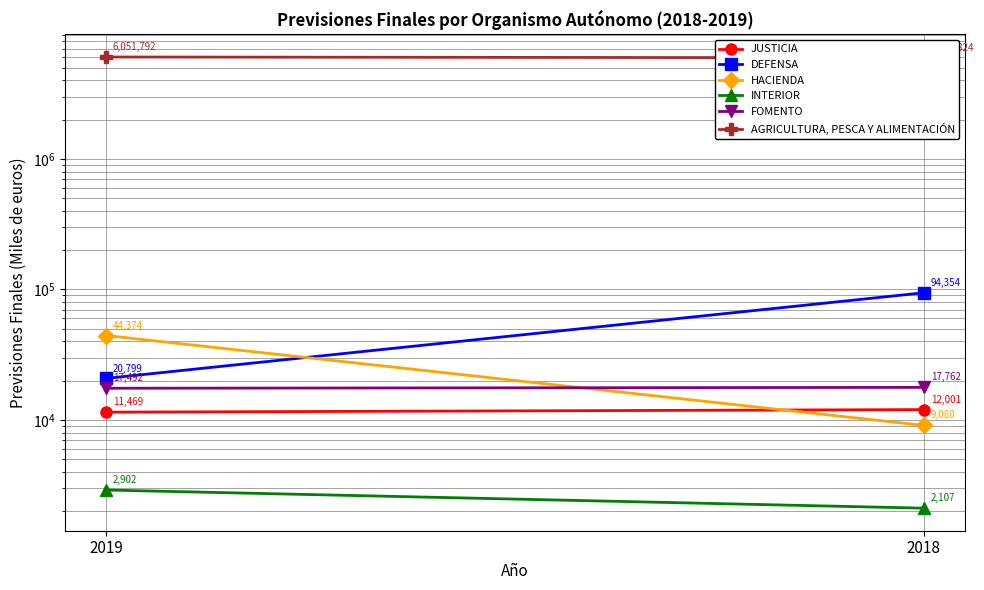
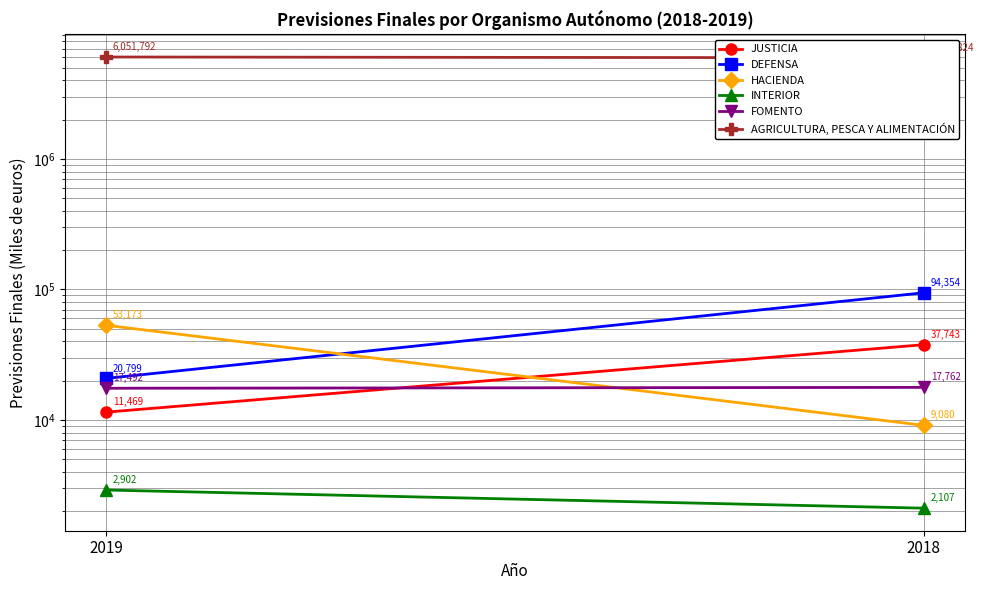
  {
    "JUSTICIA": {
      "2019": "11,469",
-     "2018": "12,001"
+     "2018": "37,743"
    },
    "DEFENSA": {
      "2019": "20,799",
      "2018": "94,354"
    },
    "HACIENDA": {
-     "2019": "44,374",
+     "2019": "53,173",
      "2018": "9,080"
    },
    "INTERIOR": {
      "2019": "2,902",
      "2018": "2,107"
    },
    "FOMENTO": {
      "2019": "17,492",
      "2018": "17,762"
    },
    "AGRICULTURA, PESCA Y ALIMENTACIÓN": {
      "2019": "6,051,792"
    }
  }
